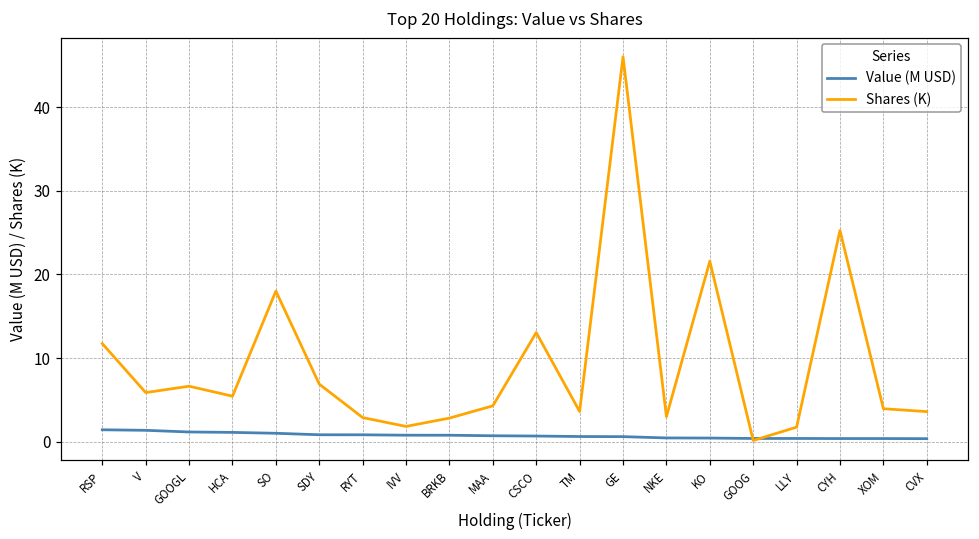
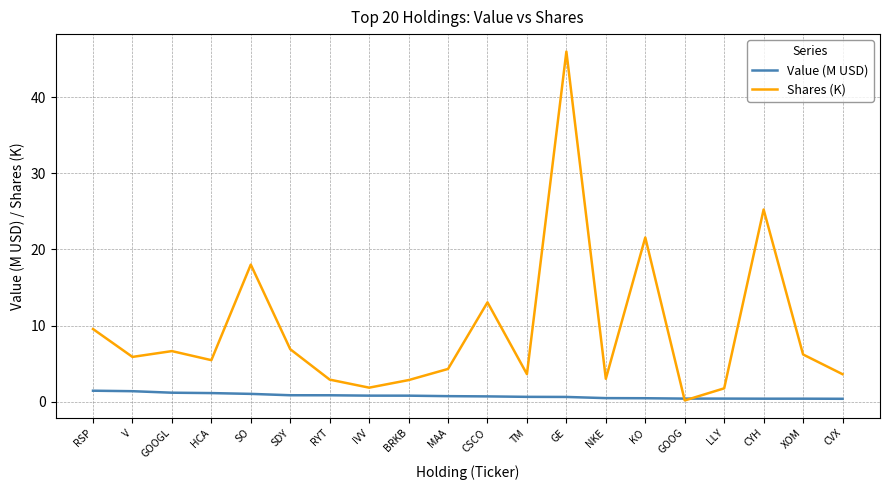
  {
    "Value (M USD)": {
      "RSP": 1,
      "V": 1,
      "GOOGL": 1,
      "HCA": 1,
      "SO": 1,
      "SDY": 1,
      "RYT": 1,
      "IVV": 1,
      "BRKB": 1,
      "MAA": 1,
      "CSCO": 1,
      "TM": 1,
      "GE": 1,
      "NKE": 0,
      "KO": 0,
      "LLY": 0,
      "CYH": 0,
      "XOM": 0,
      "CVX": 0
    },
    "Shares (K)": {
-     "RSP": 12,
+     "RSP": 10,
      "V": 6,
      "GOOGL": 7,
      "HCA": 5,
      "SO": 18,
      "SDY": 7,
      "RYT": 3,
      "IVV": 2,
      "BRKB": 3,
      "MAA": 4,
      "CSCO": 13,
      "TM": 4,
      "GE": 46,
      "NKE": 3,
      "KO": 22,
      "LLY": 2,
      "CYH": 25,
-     "XOM": 4,
+     "XOM": 6,
      "CVX": 4
    }
  }
